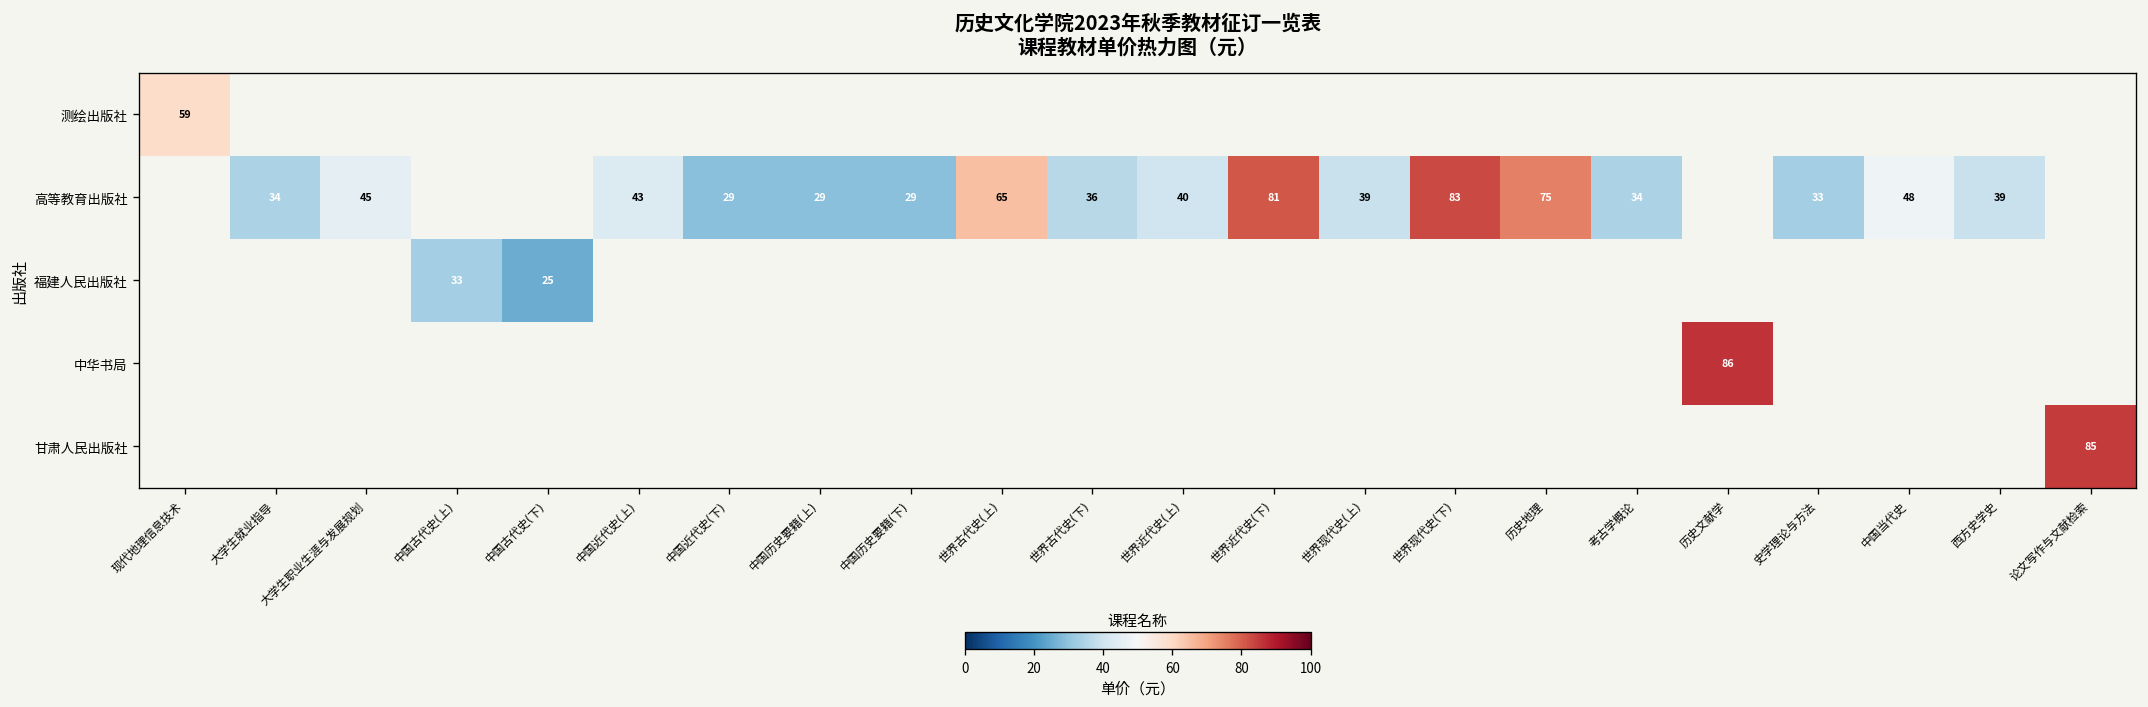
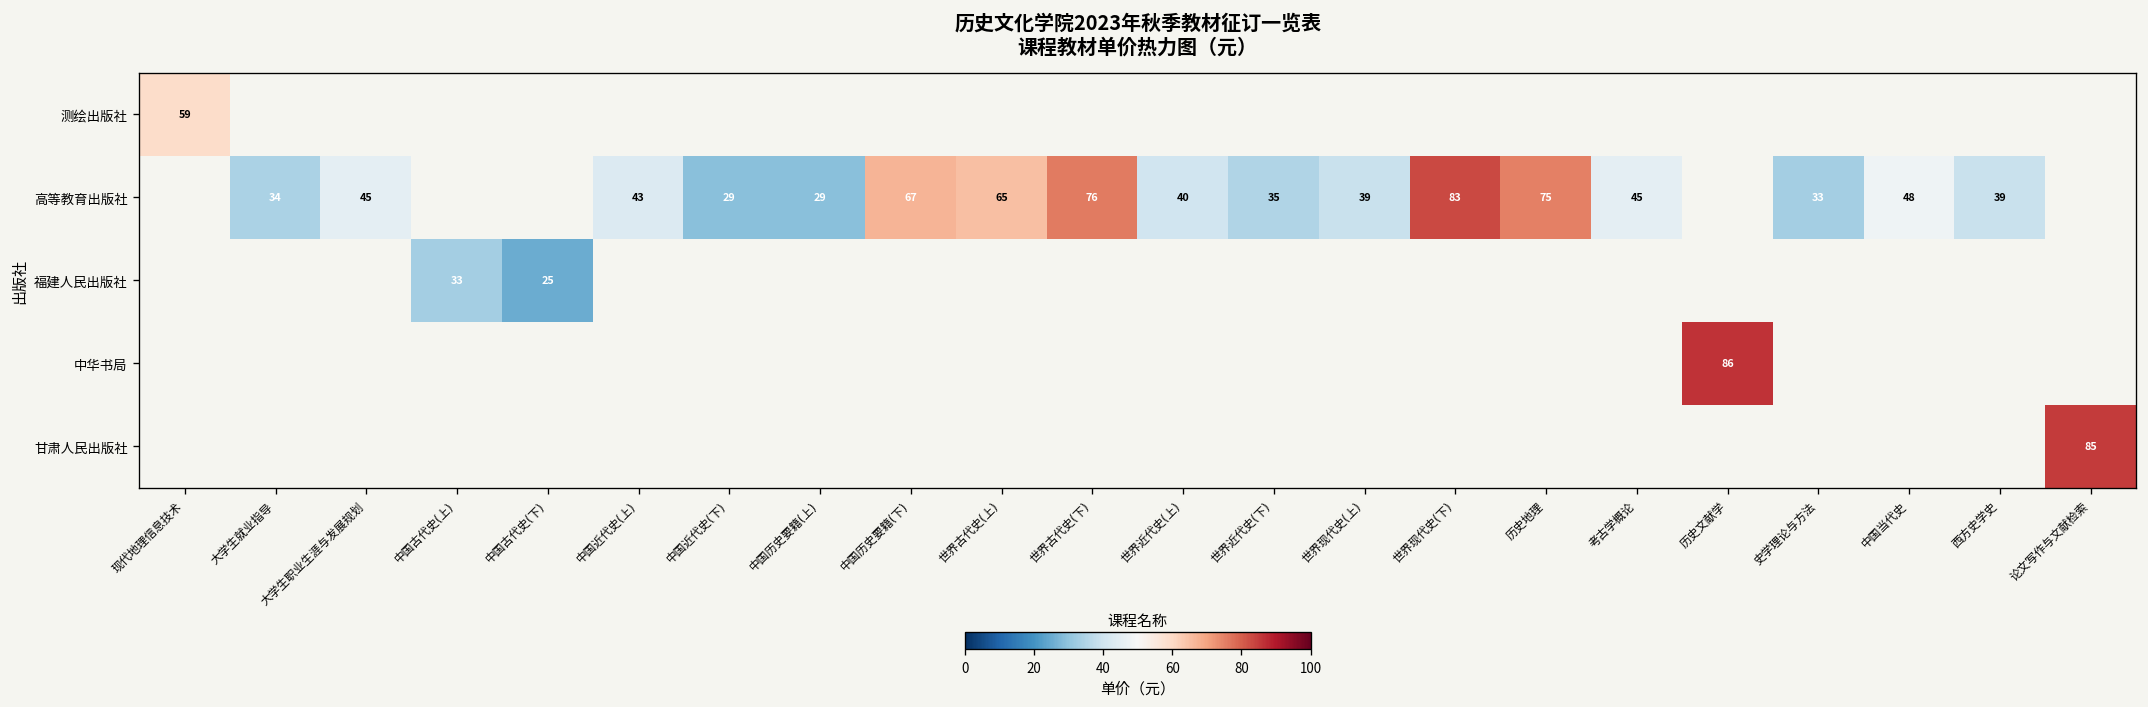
  {
    "测绘出版社": {
      "现代地理信息技术": 59
    },
    "高等教育出版社": {
      "大学生就业指导": 34,
      "大学生职业生涯与发展规划": 45,
      "中国近代史(上)": 43,
      "中国近代史(下)": 29,
      "中国历史要籍(上)": 29,
-     "中国历史要籍(下)": 29,
+     "中国历史要籍(下)": 67,
      "世界古代史(上)": 65,
-     "世界古代史(下)": 36,
+     "世界古代史(下)": 76,
      "世界近代史(上)": 40,
-     "世界近代史(下)": 81,
+     "世界近代史(下)": 35,
      "世界现代史(上)": 39,
      "世界现代史(下)": 83,
      "历史地理": 75,
-     "考古学概论": 34,
+     "考古学概论": 45,
      "史学理论与方法": 33,
      "中国当代史": 48,
      "西方史学史": 39
    },
    "福建人民出版社": {
      "中国古代史(上)": 33,
      "中国古代史(下)": 25
    },
    "中华书局": {
      "历史文献学": 86
    },
    "甘肃人民出版社": {
      "论文写作与文献检索": 85
    }
  }
